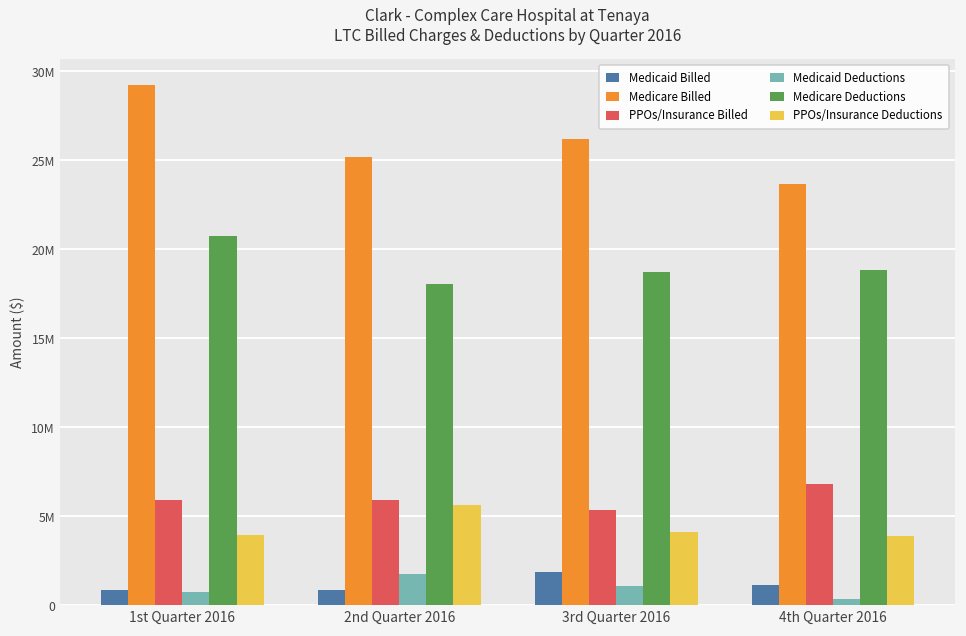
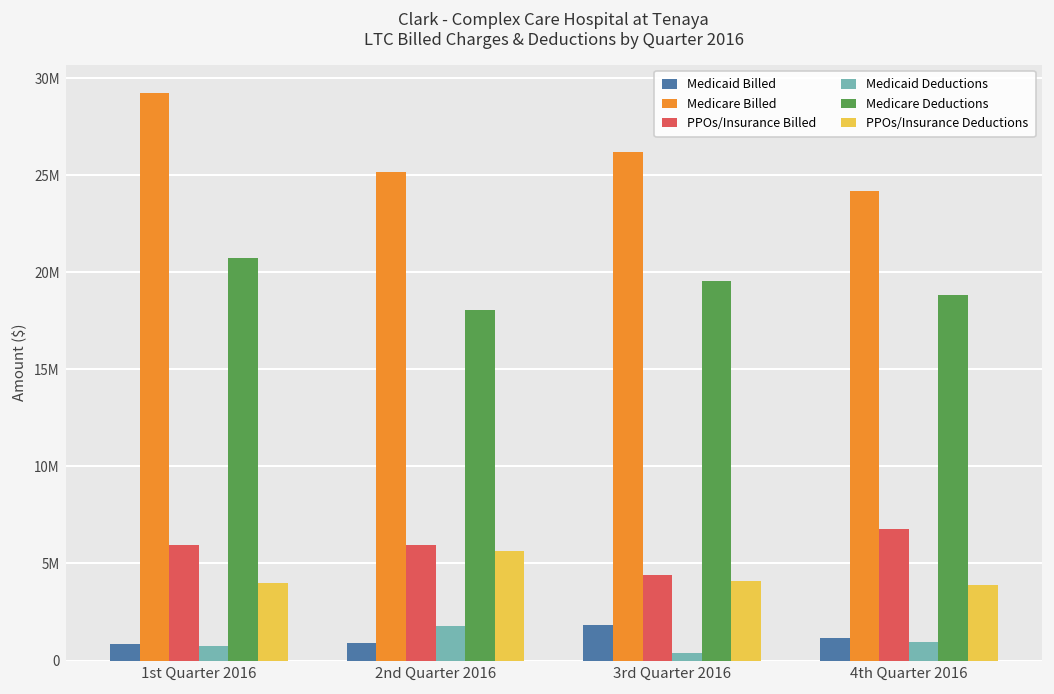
  {
    "Medicaid Billed": {
      "1st Quarter 2016": 900000,
      "2nd Quarter 2016": 900000,
      "3rd Quarter 2016": 1900000,
      "4th Quarter 2016": 1200000
    },
    "Medicare Billed": {
      "1st Quarter 2016": 29200000,
      "2nd Quarter 2016": 25200000,
      "3rd Quarter 2016": 26200000,
-     "4th Quarter 2016": 23700000
+     "4th Quarter 2016": 24200000
    },
    "PPOs/Insurance Billed": {
      "1st Quarter 2016": 5900000,
      "2nd Quarter 2016": 5900000,
-     "3rd Quarter 2016": 5300000,
+     "3rd Quarter 2016": 4400000,
      "4th Quarter 2016": 6800000
    },
    "Medicaid Deductions": {
      "1st Quarter 2016": 700000,
      "2nd Quarter 2016": 1800000,
-     "3rd Quarter 2016": 1100000,
-     "4th Quarter 2016": 400000
+     "3rd Quarter 2016": 400000,
+     "4th Quarter 2016": 1000000
    },
    "Medicare Deductions": {
      "1st Quarter 2016": 20700000,
      "2nd Quarter 2016": 18000000,
-     "3rd Quarter 2016": 18700000,
+     "3rd Quarter 2016": 19500000,
      "4th Quarter 2016": 18800000
    },
    "PPOs/Insurance Deductions": {
      "1st Quarter 2016": 4000000,
      "2nd Quarter 2016": 5600000,
      "3rd Quarter 2016": 4100000,
      "4th Quarter 2016": 3900000
    }
  }
